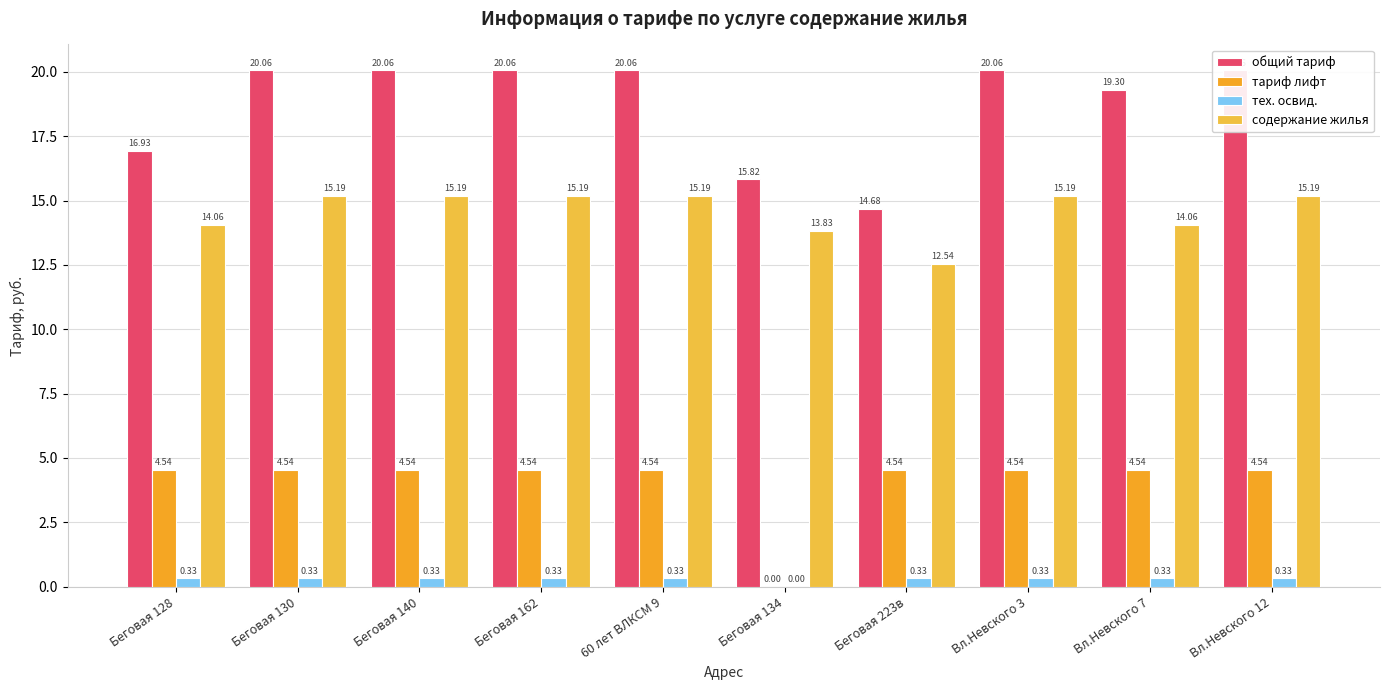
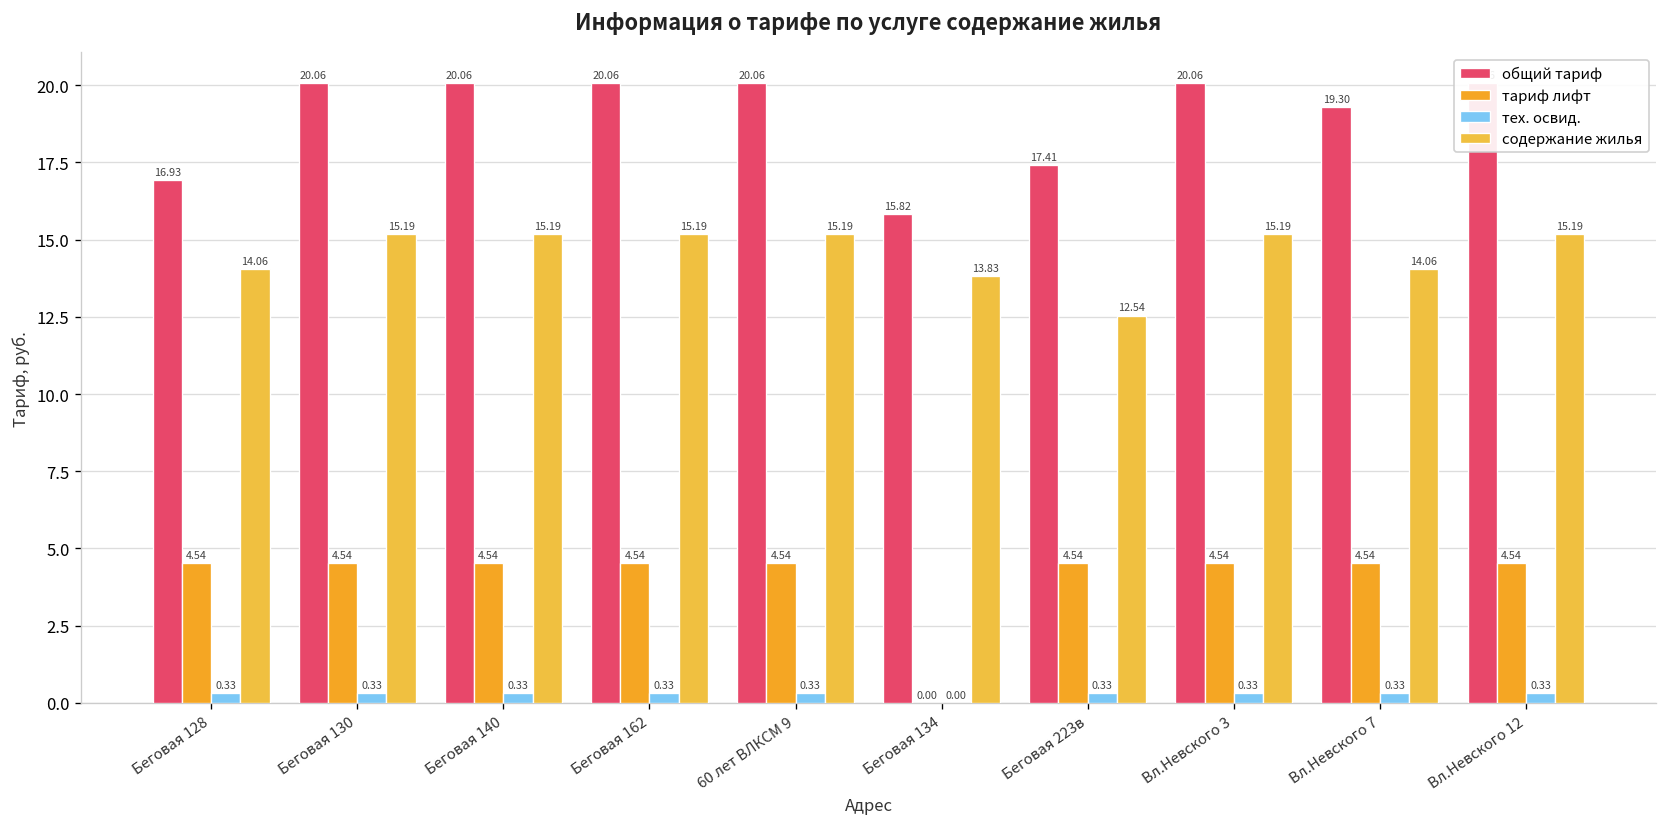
  {
    "общий тариф": {
      "Беговая 128": 16.93,
      "Беговая 130": 20.06,
      "Беговая 140": 20.06,
      "Беговая 162": 20.06,
      "60 лет ВЛКСМ 9": 20.06,
      "Беговая 134": 15.82,
-     "Беговая 223в": 14.68,
+     "Беговая 223в": 17.41,
      "Вл.Невского 3": 20.06,
      "Вл.Невского 7": 19.30
    },
    "тех. освид.": {
      "Беговая 128": 0.33,
      "Беговая 130": 0.33,
      "Беговая 140": 0.33,
      "Беговая 162": 0.33,
      "60 лет ВЛКСМ 9": 0.33,
      "Беговая 134": 0.00,
      "Беговая 223в": 0.33,
      "Вл.Невского 3": 0.33,
      "Вл.Невского 7": 0.33,
      "Вл.Невского 12": 0.33
    }
  }
